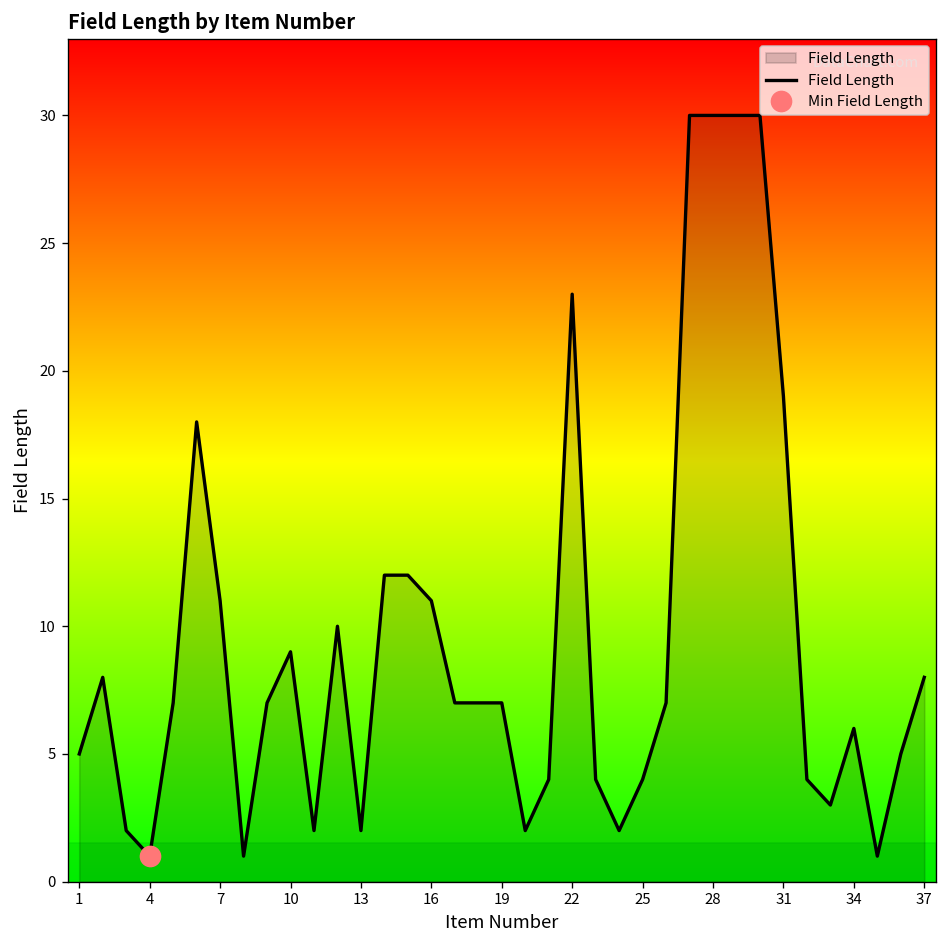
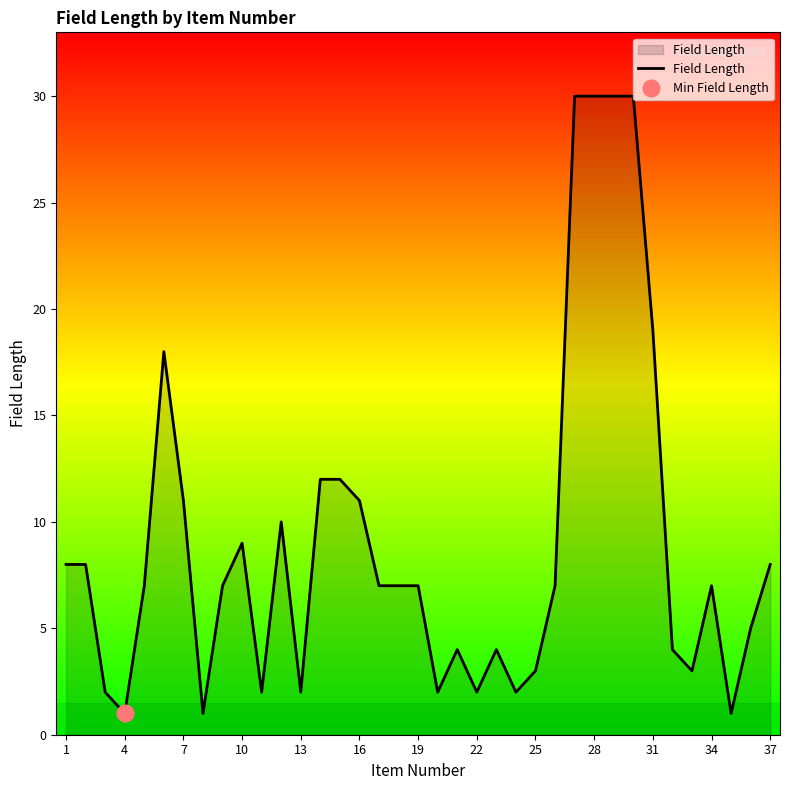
  {
    "Field Length": {
-     "1": 5,
+     "1": 8,
      "7": 11,
      "10": 9,
      "13": 2,
      "16": 11,
      "19": 7,
-     "22": 23,
-     "25": 4,
+     "22": 2,
+     "25": 3,
      "28": 30,
      "31": 19,
-     "34": 6,
+     "34": 7,
      "37": 8
    }
  }
